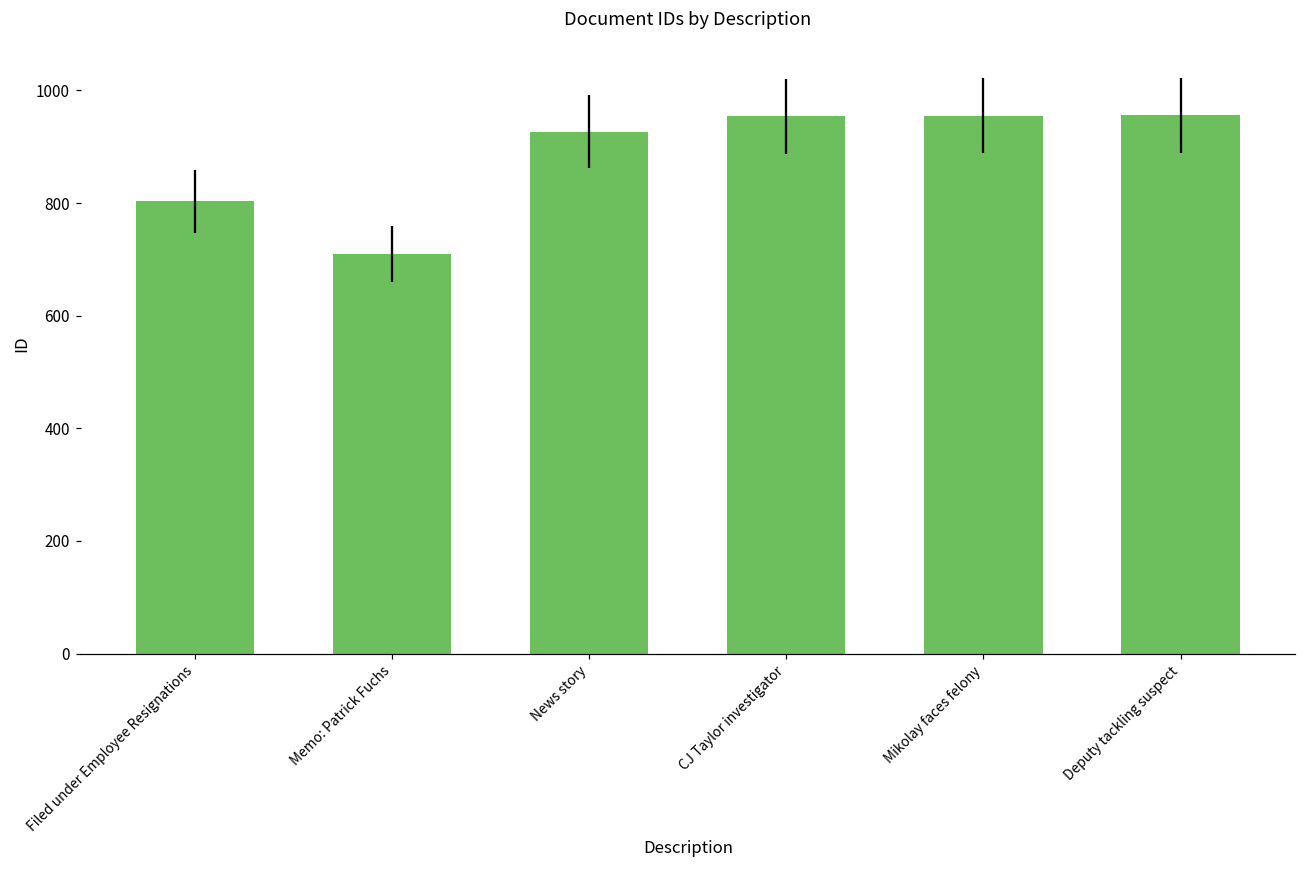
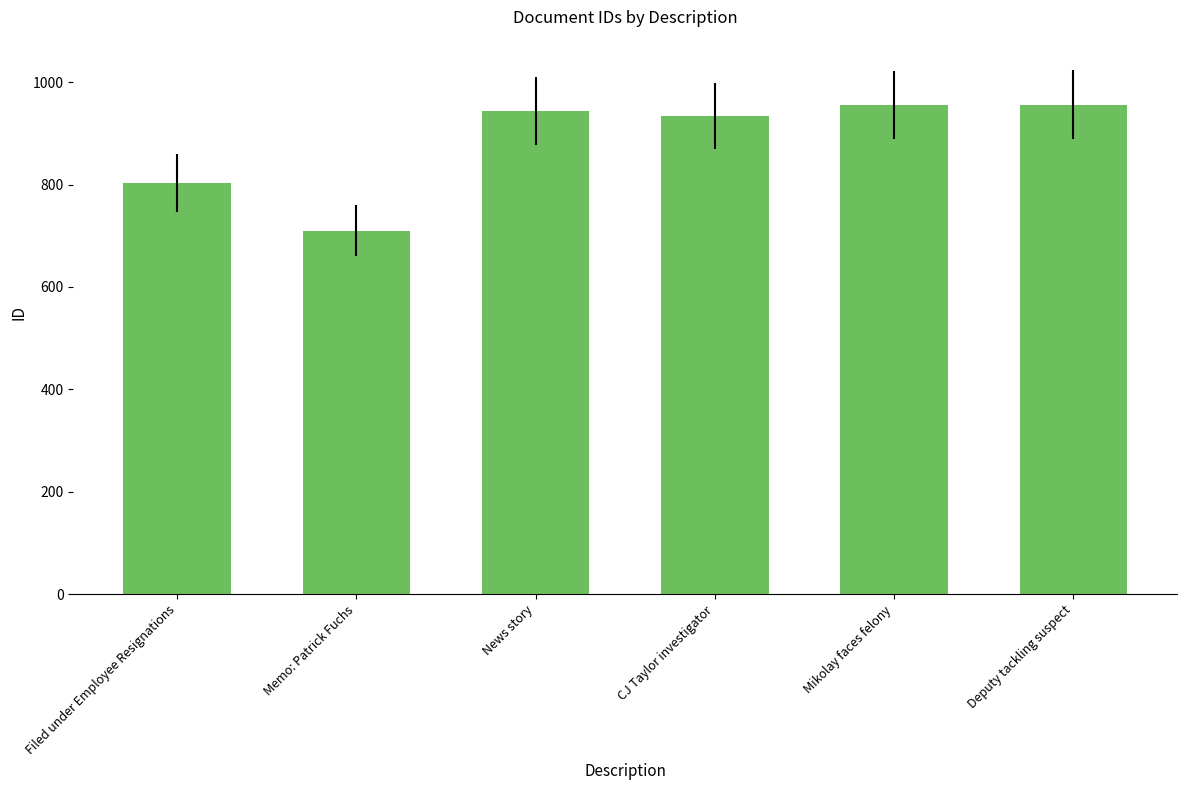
  {
    "Filed under Employee Resignations": 800,
    "Memo: Patrick Fuchs": 710,
-   "News story": 930,
-   "CJ Taylor investigator": 950,
+   "News story": 940,
+   "CJ Taylor investigator": 930,
    "Mikolay faces felony": 960,
    "Deputy tackling suspect": 960
  }
